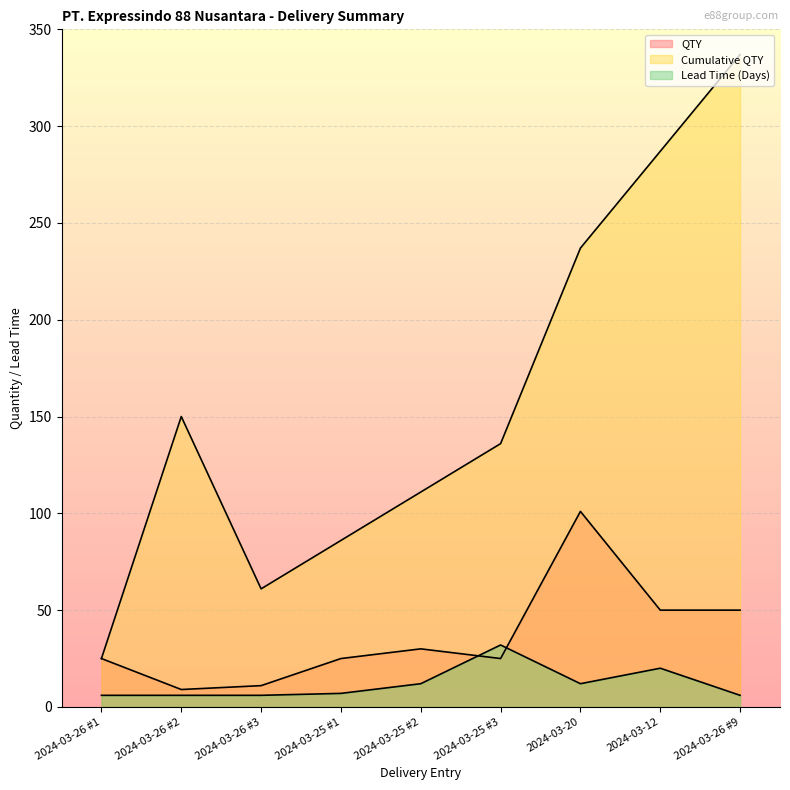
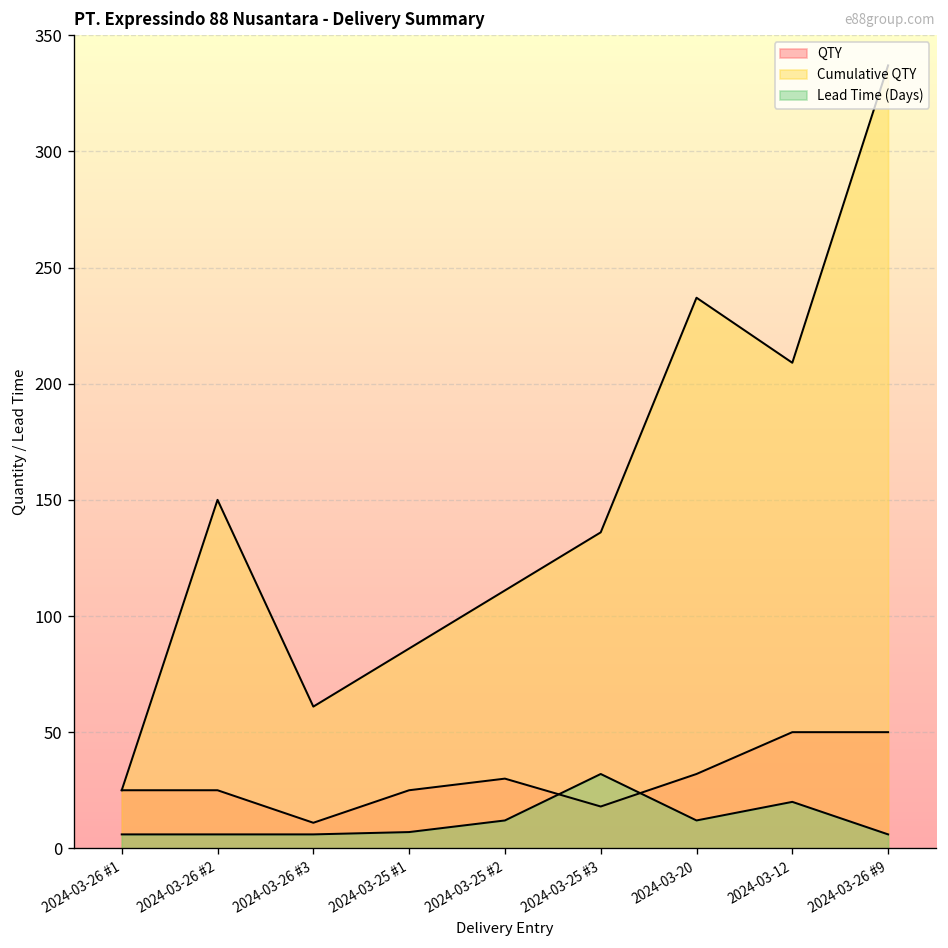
  {
    "QTY": {
-     "2024-03-26 #2": 9,
+     "2024-03-26 #2": 25,
      "2024-03-26 #3": 11,
      "2024-03-25 #1": 25,
      "2024-03-25 #2": 30,
-     "2024-03-25 #3": 25,
-     "2024-03-20": 101,
+     "2024-03-25 #3": 18,
+     "2024-03-20": 32,
      "2024-03-12": 50,
      "2024-03-26 #9": 50
    },
    "Cumulative QTY": {
      "2024-03-26 #2": 150,
      "2024-03-26 #3": 61,
      "2024-03-25 #1": 86,
      "2024-03-25 #2": 111,
      "2024-03-25 #3": 136,
      "2024-03-20": 237,
-     "2024-03-12": 287
+     "2024-03-12": 209
    },
    "Lead Time (Days)": {
      "2024-03-26 #1": 6,
      "2024-03-26 #2": 6,
      "2024-03-26 #3": 6,
      "2024-03-25 #1": 7,
      "2024-03-25 #2": 12,
      "2024-03-25 #3": 32,
      "2024-03-20": 12,
      "2024-03-12": 20,
      "2024-03-26 #9": 6
    }
  }
